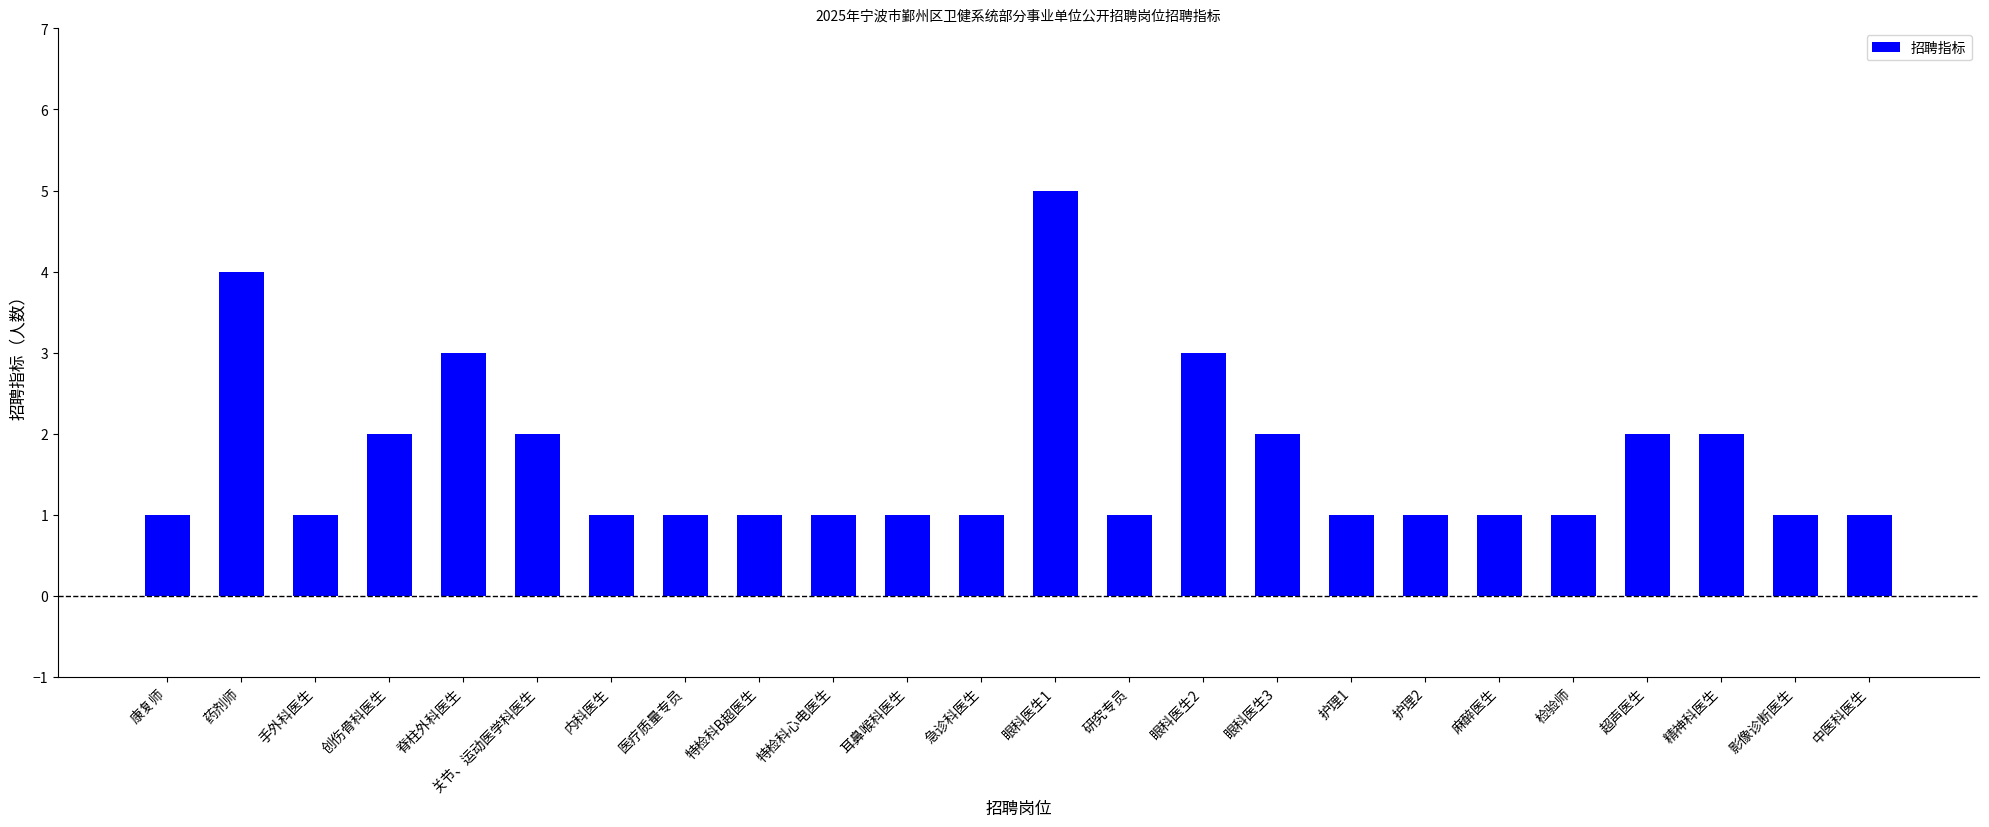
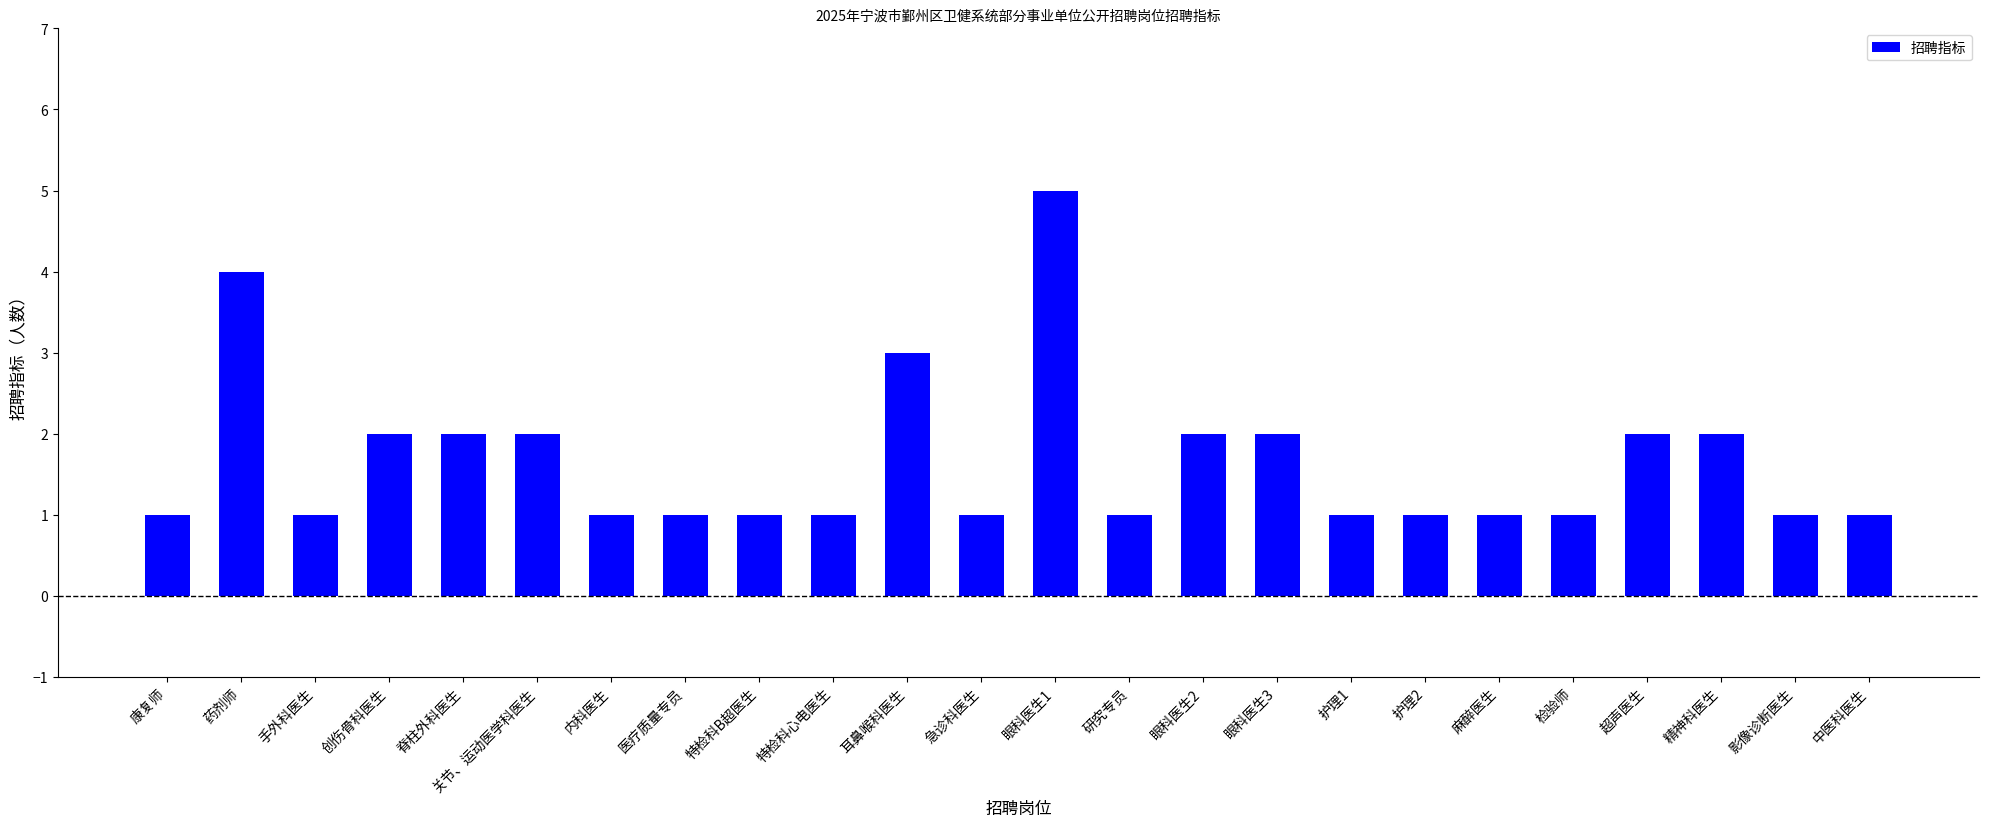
  {
    "康复师": 1,
    "药剂师": 4,
    "手外科医生": 1,
    "创伤骨科医生": 2,
-   "脊柱外科医生": 3,
+   "脊柱外科医生": 2,
    "关节、运动医学科医生": 2,
    "内科医生": 1,
    "医疗质量专员": 1,
    "特检科B超医生": 1,
    "特检科心电医生": 1,
-   "耳鼻喉科医生": 1,
+   "耳鼻喉科医生": 3,
    "急诊科医生": 1,
    "眼科医生1": 5,
    "研究专员": 1,
-   "眼科医生2": 3,
+   "眼科医生2": 2,
    "眼科医生3": 2,
    "护理1": 1,
    "护理2": 1,
    "麻醉医生": 1,
    "检验师": 1,
    "超声医生": 2,
    "精神科医生": 2,
    "影像诊断医生": 1,
    "中医科医生": 1
  }
